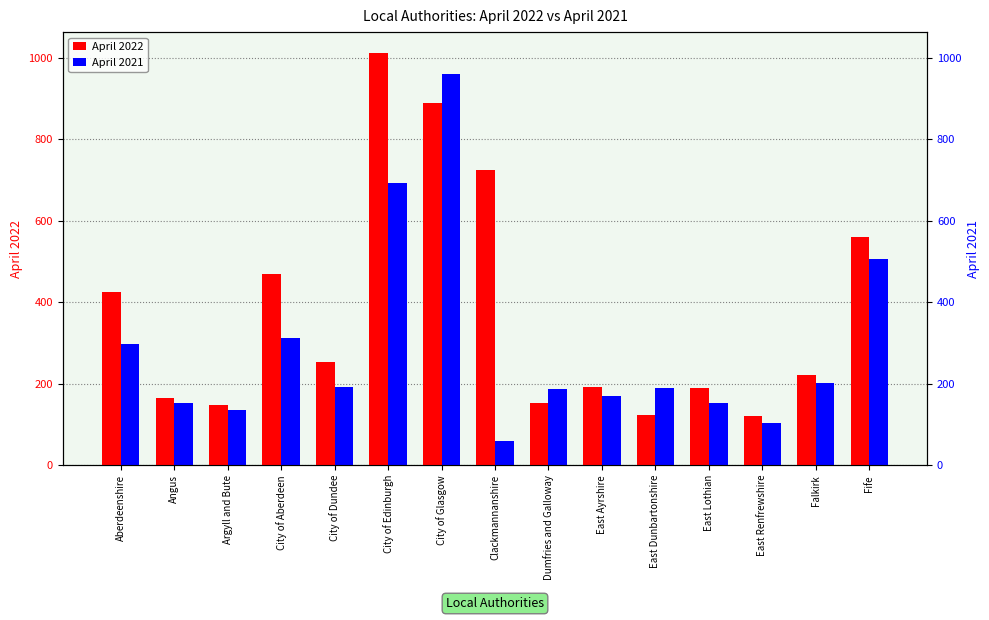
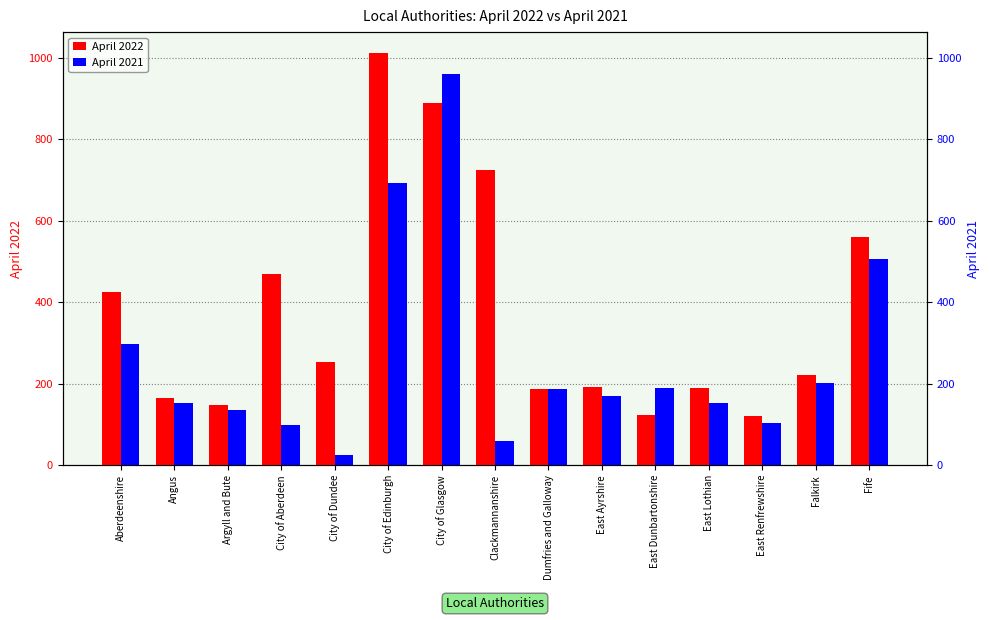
  {
    "April 2022": {
      "Aberdeenshire": 430,
      "Angus": 160,
      "Argyll and Bute": 150,
      "City of Aberdeen": 470,
      "City of Dundee": 250,
      "City of Edinburgh": 1010,
      "City of Glasgow": 890,
      "Clackmannanshire": 730,
-     "Dumfries and Galloway": 150,
+     "Dumfries and Galloway": 190,
      "East Ayrshire": 190,
      "East Dunbartonshire": 120,
      "East Lothian": 190,
      "East Renfrewshire": 120,
      "Falkirk": 220,
      "Fife": 560
    },
    "April 2021": {
      "Aberdeenshire": 300,
      "Angus": 150,
      "Argyll and Bute": 140,
-     "City of Aberdeen": 310,
-     "City of Dundee": 190,
+     "City of Aberdeen": 100,
+     "City of Dundee": 30,
      "City of Edinburgh": 690,
      "City of Glasgow": 960,
      "Clackmannanshire": 60,
      "Dumfries and Galloway": 190,
      "East Ayrshire": 170,
      "East Dunbartonshire": 190,
      "East Lothian": 150,
      "East Renfrewshire": 110,
      "Falkirk": 200,
      "Fife": 510
    }
  }
